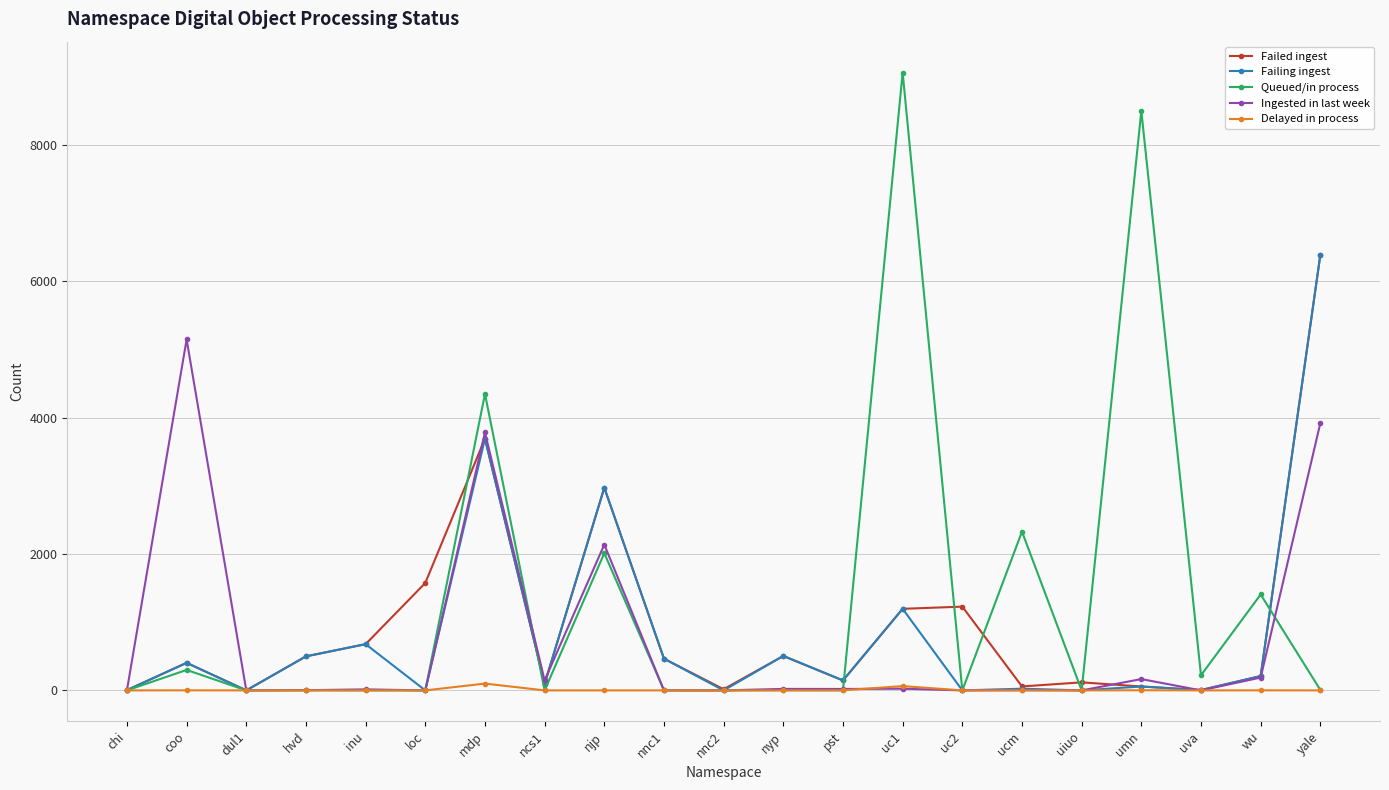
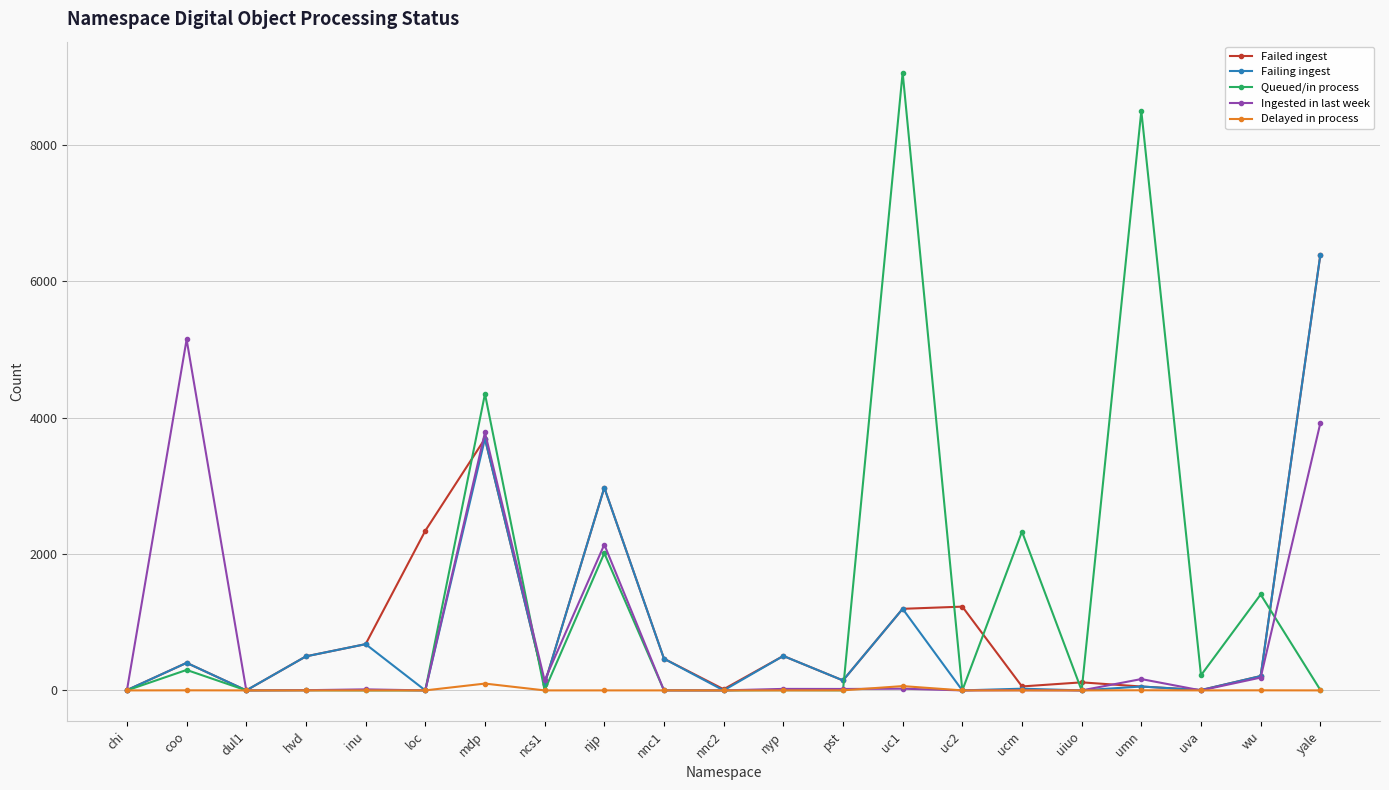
  {
    "Failed ingest": {
-     "loc": 1600,
+     "loc": 2300,
      "uc2": 1200,
      "uiuo": 100
    },
    "Queued/in process": {
      "coo": 300,
      "mdp": 4300,
      "njp": 2000,
      "uc1": 9100,
      "ucm": 2300,
      "umn": 8500,
      "uva": 200,
      "wu": 1400
    },
    "Ingested in last week": {
      "coo": 5100,
      "mdp": 3800,
      "ncs1": 100,
      "njp": 2100,
      "uc1": 0,
      "umn": 200,
      "yale": 3900
    },
    "Delayed in process": {
      "coo": 0,
      "mdp": 100,
      "njp": 0,
      "uc1": 100,
      "umn": 0,
      "wu": 0
    }
  }
